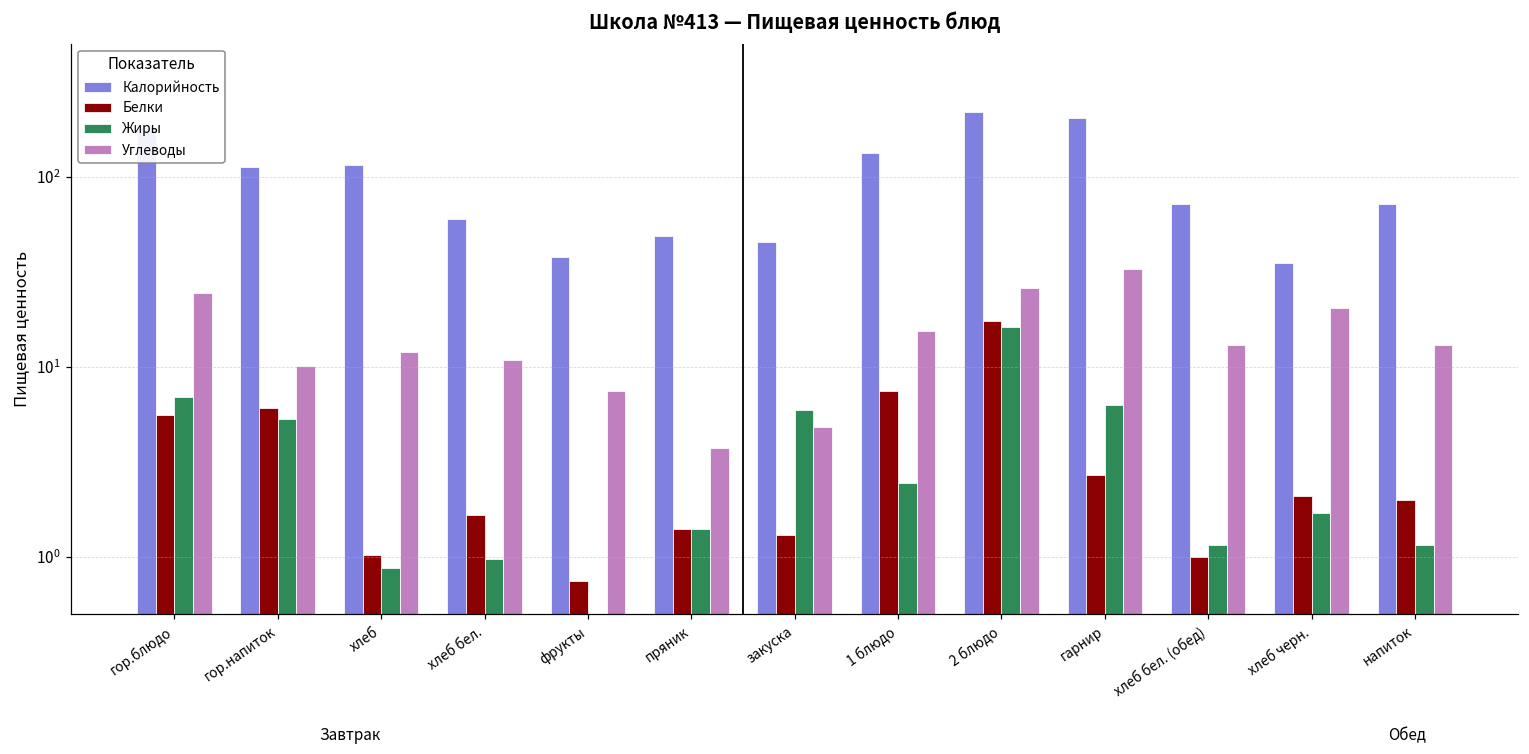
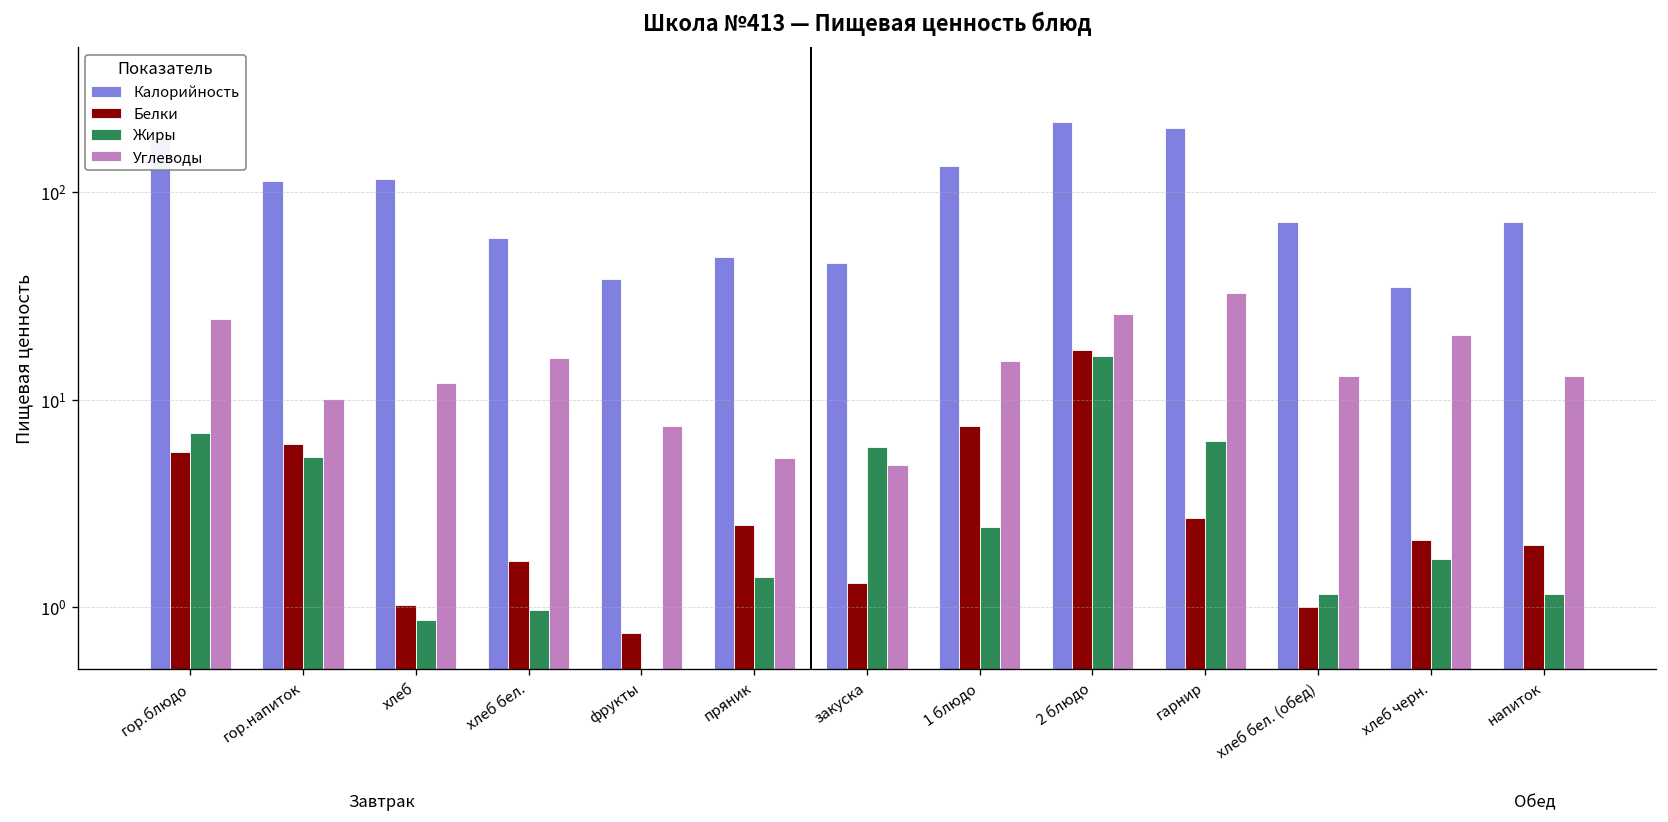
  {
    "Калорийность": {
      "гор.напиток": 110,
      "хлеб": 120,
      "хлеб бел.": 60,
      "фрукты": 38,
      "пряник": 49,
      "закуска": 46,
      "1 блюдо": 130,
      "2 блюдо": 220,
      "гарнир": 200,
      "хлеб бел. (обед)": 72,
      "хлеб черн.": 35,
      "напиток": 72
    },
    "Белки": {
      "гор.блюдо": 5.6,
      "гор.напиток": 6.1,
      "хлеб": 1.0,
      "хлеб бел.": 1.7,
      "фрукты": 0.75,
-     "пряник": 1.4,
+     "пряник": 2.5,
      "закуска": 1.3,
      "1 блюдо": 7.4,
      "2 блюдо": 17,
      "гарнир": 2.7,
      "хлеб бел. (обед)": 1.0,
      "хлеб черн.": 2.1,
      "напиток": 2.0
    },
    "Жиры": {
      "гор.блюдо": 6.9,
      "гор.напиток": 5.3,
      "хлеб": 0.9,
      "хлеб бел.": 1.0,
      "пряник": 1.4,
      "закуска": 5.9,
      "1 блюдо": 2.4,
      "2 блюдо": 16,
      "гарнир": 6.3,
      "хлеб бел. (обед)": 1.2,
      "хлеб черн.": 1.7,
      "напиток": 1.2
    },
    "Углеводы": {
      "гор.блюдо": 24,
      "гор.напиток": 10,
      "хлеб": 12,
-     "хлеб бел.": 11,
+     "хлеб бел.": 16,
      "фрукты": 7.5,
-     "пряник": 3.8,
+     "пряник": 5.3,
      "закуска": 4.8,
      "1 блюдо": 15,
      "2 блюдо": 26,
      "гарнир": 33,
      "хлеб бел. (обед)": 13,
      "хлеб черн.": 20,
      "напиток": 13
    }
  }
